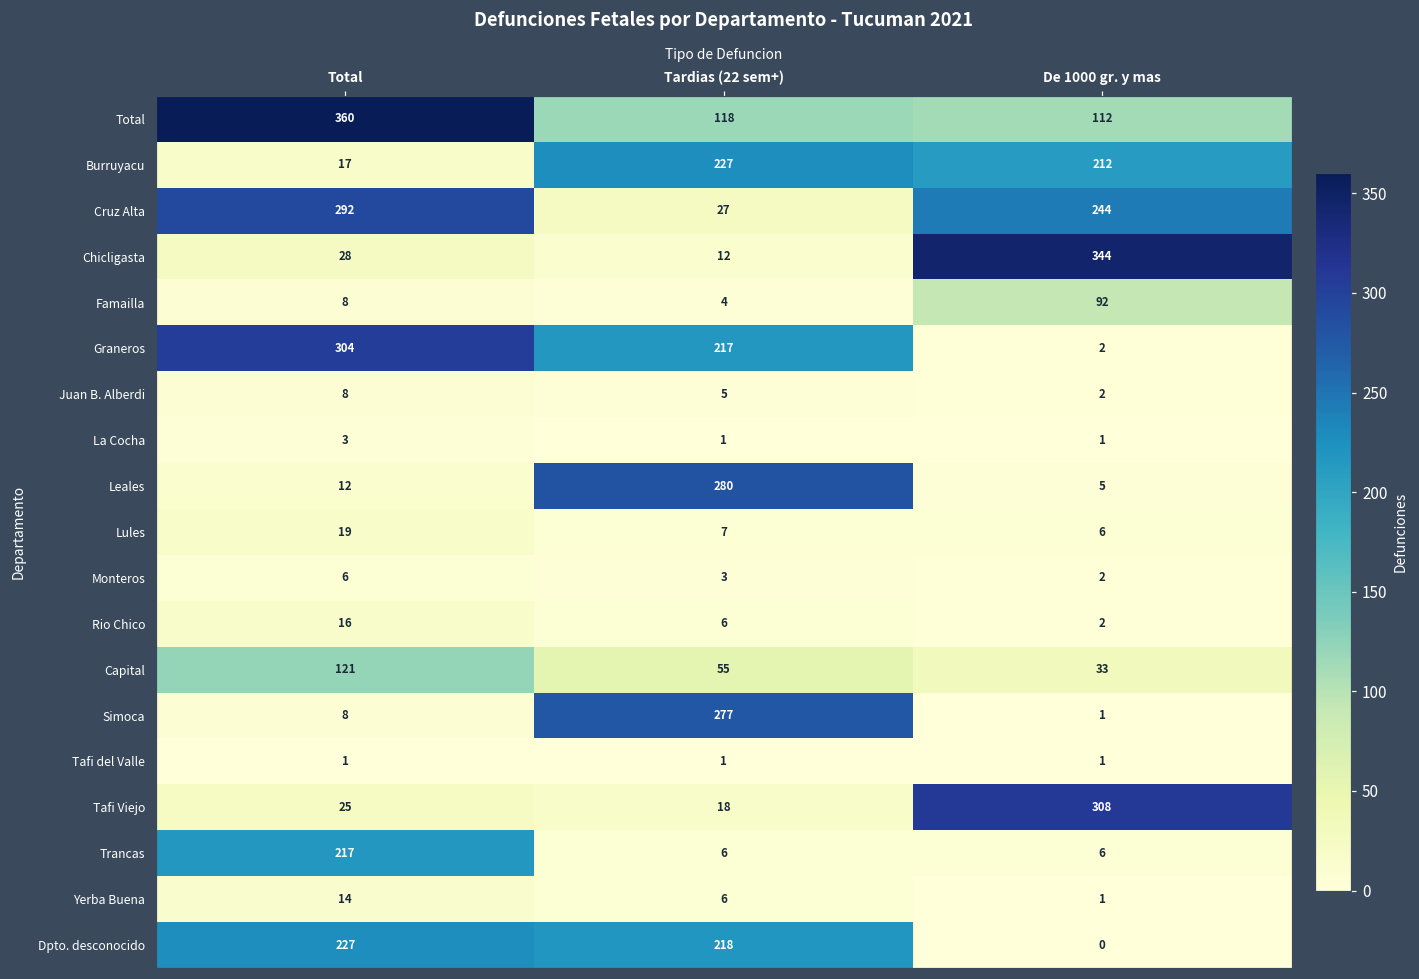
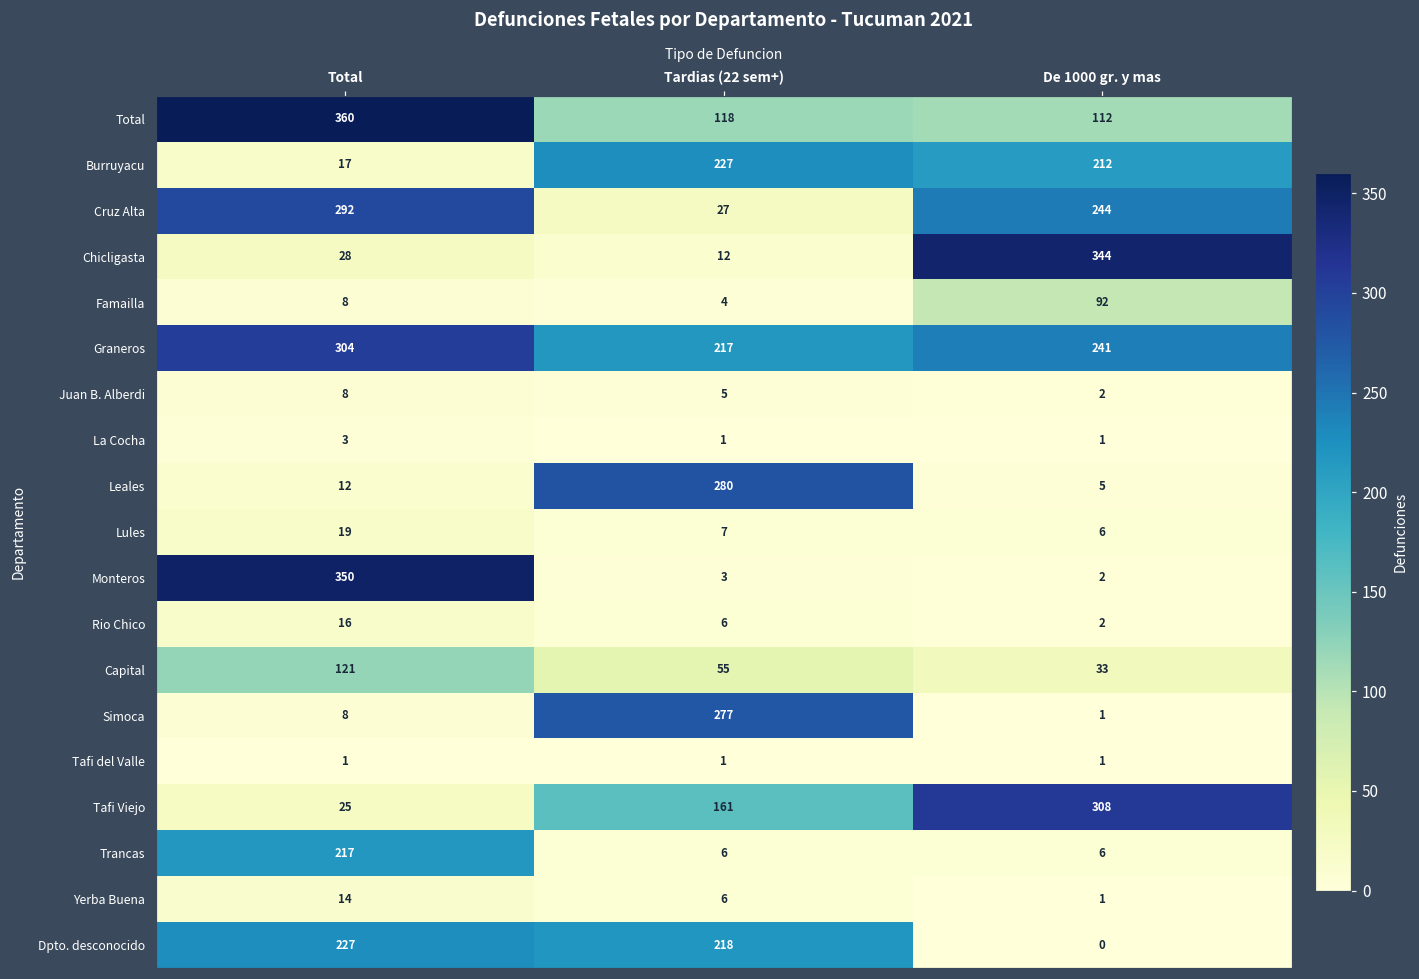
  {
    "Total": {
      "Total": 360,
      "Tardias (22 sem+)": 118,
      "De 1000 gr. y mas": 112
    },
    "Burruyacu": {
      "Total": 17,
      "Tardias (22 sem+)": 227,
      "De 1000 gr. y mas": 212
    },
    "Cruz Alta": {
      "Total": 292,
      "Tardias (22 sem+)": 27,
      "De 1000 gr. y mas": 244
    },
    "Chicligasta": {
      "Total": 28,
      "Tardias (22 sem+)": 12,
      "De 1000 gr. y mas": 344
    },
    "Famailla": {
      "Total": 8,
      "Tardias (22 sem+)": 4,
      "De 1000 gr. y mas": 92
    },
    "Graneros": {
      "Total": 304,
      "Tardias (22 sem+)": 217,
-     "De 1000 gr. y mas": 2
+     "De 1000 gr. y mas": 241
    },
    "Juan B. Alberdi": {
      "Total": 8,
      "Tardias (22 sem+)": 5,
      "De 1000 gr. y mas": 2
    },
    "La Cocha": {
      "Total": 3,
      "Tardias (22 sem+)": 1,
      "De 1000 gr. y mas": 1
    },
    "Leales": {
      "Total": 12,
      "Tardias (22 sem+)": 280,
      "De 1000 gr. y mas": 5
    },
    "Lules": {
      "Total": 19,
      "Tardias (22 sem+)": 7,
      "De 1000 gr. y mas": 6
    },
    "Monteros": {
-     "Total": 6,
+     "Total": 350,
      "Tardias (22 sem+)": 3,
      "De 1000 gr. y mas": 2
    },
    "Rio Chico": {
      "Total": 16,
      "Tardias (22 sem+)": 6,
      "De 1000 gr. y mas": 2
    },
    "Capital": {
      "Total": 121,
      "Tardias (22 sem+)": 55,
      "De 1000 gr. y mas": 33
    },
    "Simoca": {
      "Total": 8,
      "Tardias (22 sem+)": 277,
      "De 1000 gr. y mas": 1
    },
    "Tafi del Valle": {
      "Total": 1,
      "Tardias (22 sem+)": 1,
      "De 1000 gr. y mas": 1
    },
    "Tafi Viejo": {
      "Total": 25,
-     "Tardias (22 sem+)": 18,
+     "Tardias (22 sem+)": 161,
      "De 1000 gr. y mas": 308
    },
    "Trancas": {
      "Total": 217,
      "Tardias (22 sem+)": 6,
      "De 1000 gr. y mas": 6
    },
    "Yerba Buena": {
      "Total": 14,
      "Tardias (22 sem+)": 6,
      "De 1000 gr. y mas": 1
    },
    "Dpto. desconocido": {
      "Total": 227,
      "Tardias (22 sem+)": 218,
      "De 1000 gr. y mas": 0
    }
  }
